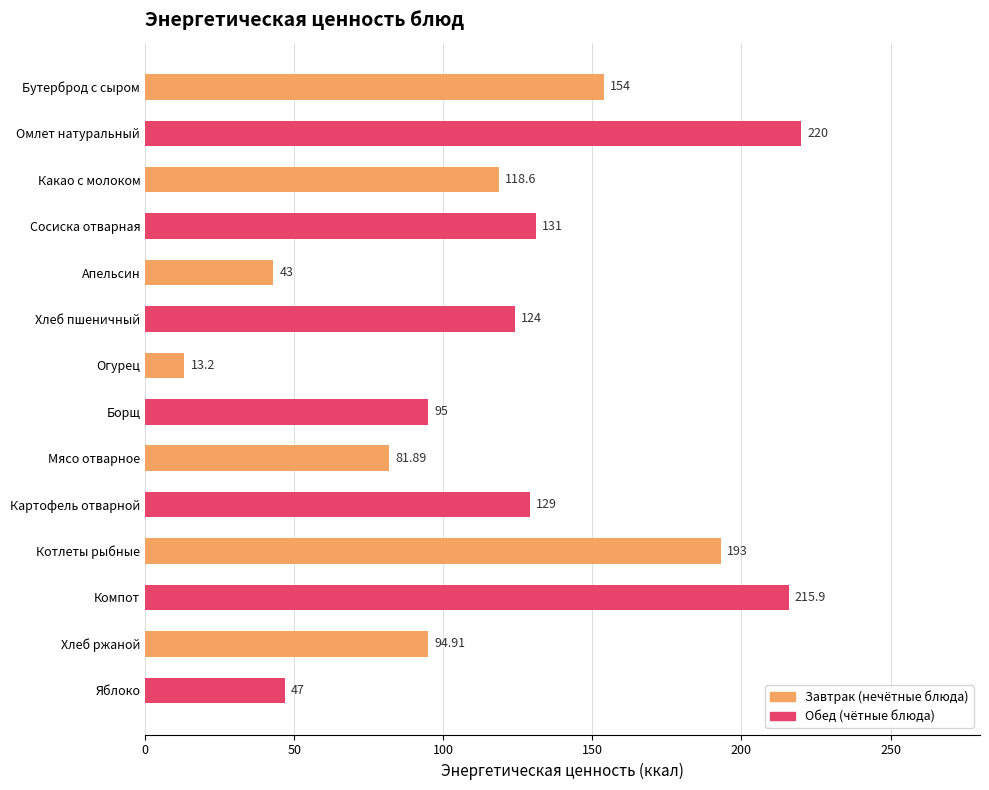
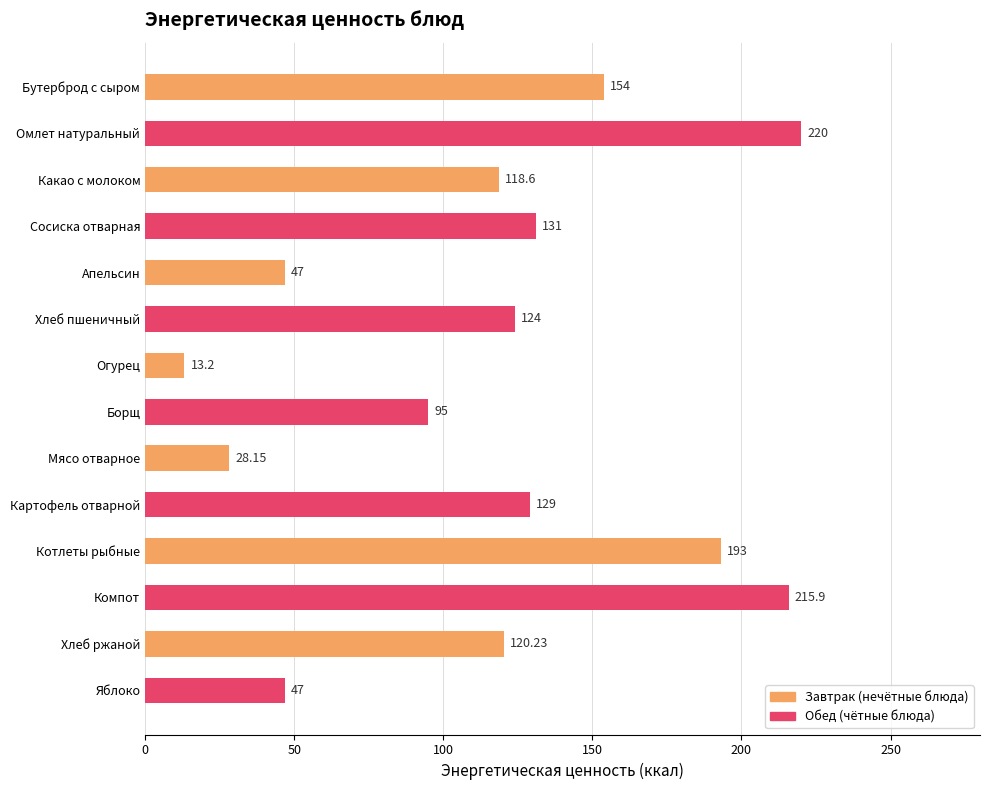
  {
    "Бутерброд с сыром": 154,
    "Омлет натуральный": 220,
    "Какао с молоком": 118.6,
    "Сосиска отварная": 131,
-   "Апельсин": 43,
+   "Апельсин": 47,
    "Хлеб пшеничный": 124,
    "Огурец": 13.2,
    "Борщ": 95,
-   "Мясо отварное": 81.89,
+   "Мясо отварное": 28.15,
    "Картофель отварной": 129,
    "Котлеты рыбные": 193,
    "Компот": 215.9,
-   "Хлеб ржаной": 94.91,
+   "Хлеб ржаной": 120.23,
    "Яблоко": 47
  }
